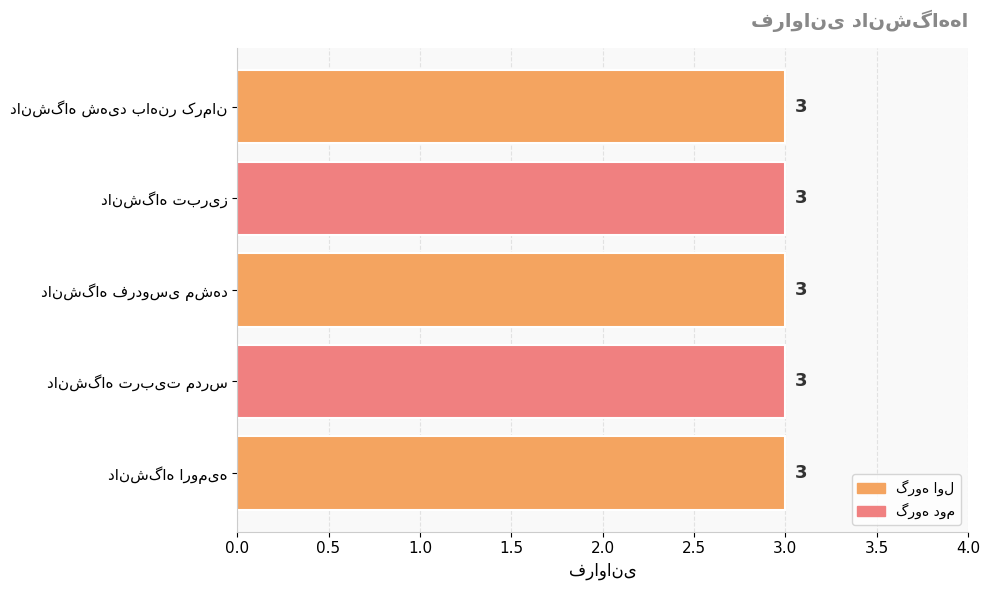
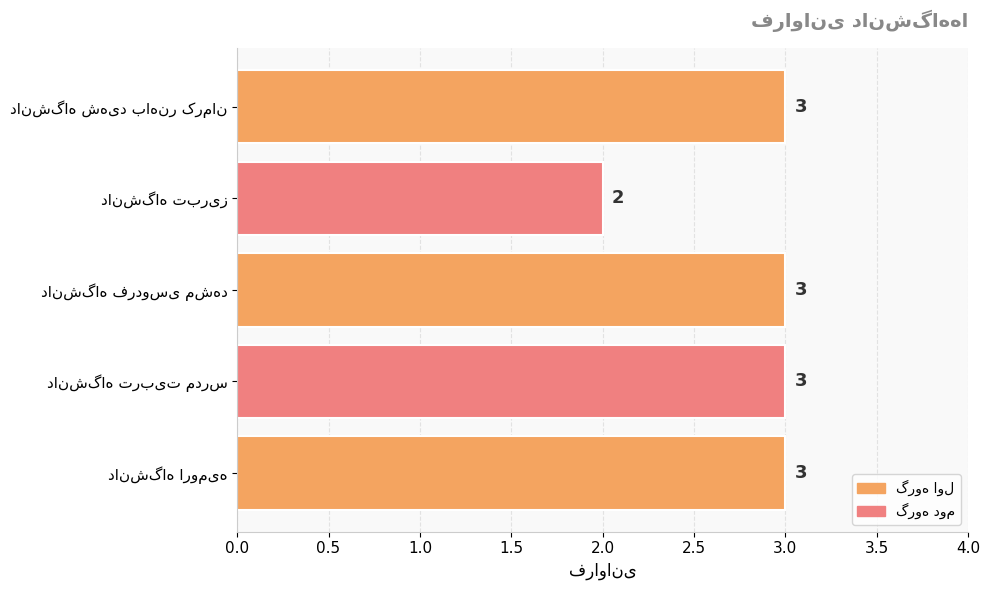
  {
    "دانشگاه شهید باهنر کرمان": 3,
-   "دانشگاه تبریز": 3,
+   "دانشگاه تبریز": 2,
    "دانشگاه فردوسی مشهد": 3,
    "دانشگاه تربیت مدرس": 3,
    "دانشگاه ارومیه": 3
  }
